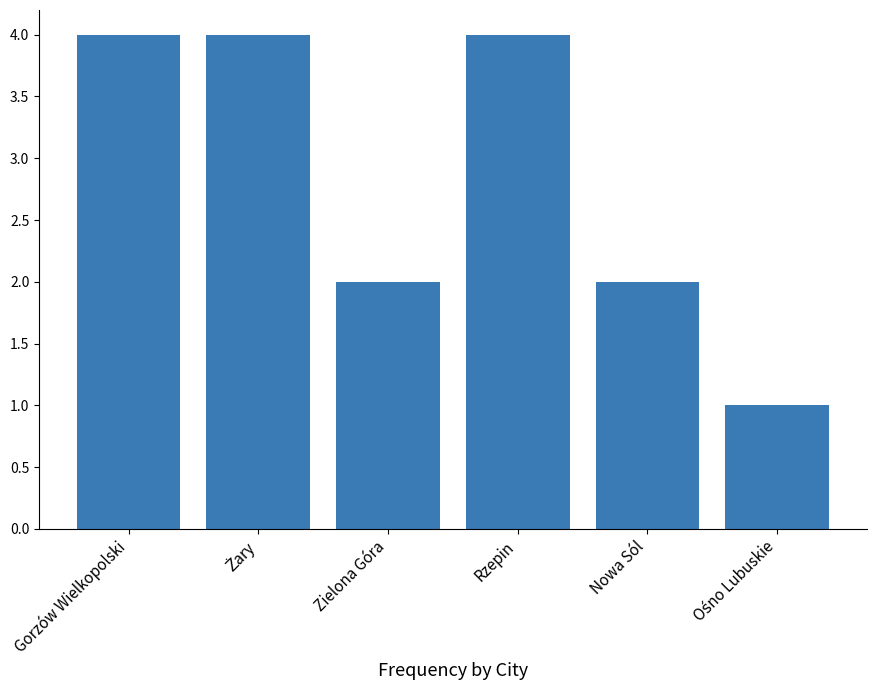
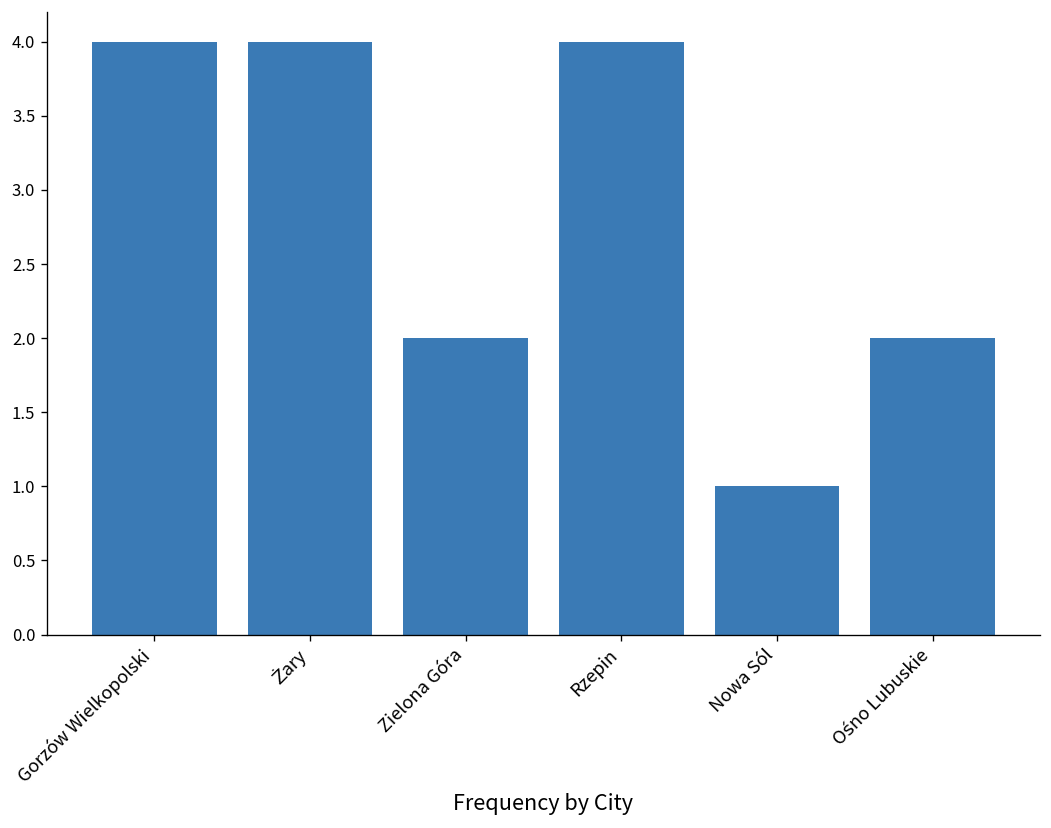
  {
    "Gorzów Wielkopolski": 4,
    "Żary": 4,
    "Zielona Góra": 2,
    "Rzepin": 4,
-   "Nowa Sól": 2,
-   "Ośno Lubuskie": 1
+   "Nowa Sól": 1,
+   "Ośno Lubuskie": 2
  }
